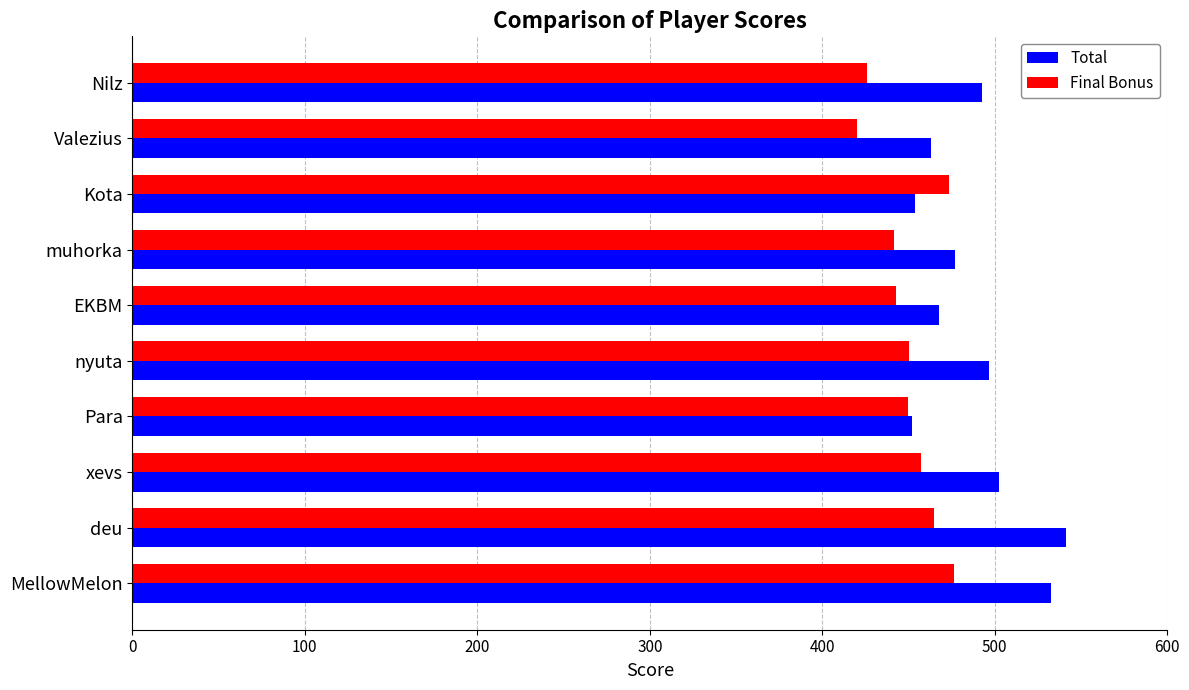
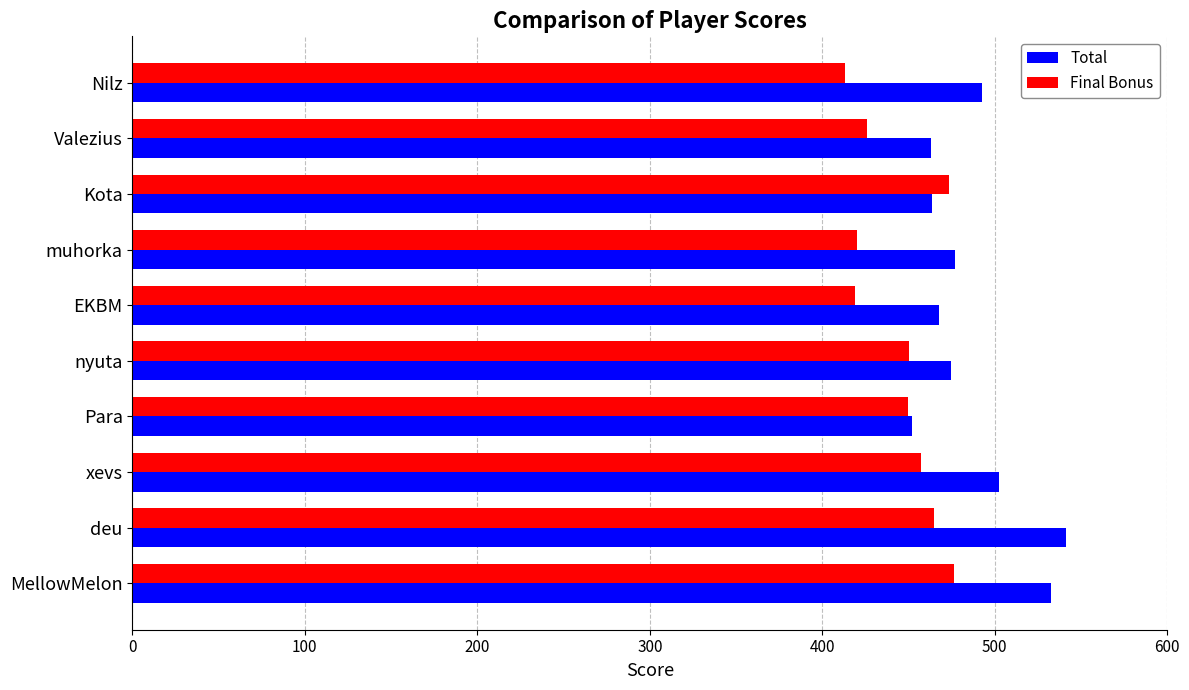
  {
    "Total": {
      "Nilz": 493,
      "Valezius": 463,
-     "Kota": 454,
+     "Kota": 464,
      "muhorka": 477,
      "EKBM": 467,
-     "nyuta": 497,
+     "nyuta": 475,
      "Para": 452,
      "xevs": 502,
      "deu": 541,
      "MellowMelon": 533
    },
    "Final Bonus": {
-     "Nilz": 426,
-     "Valezius": 420,
+     "Nilz": 413,
+     "Valezius": 426,
      "Kota": 473,
-     "muhorka": 441,
-     "EKBM": 443,
+     "muhorka": 420,
+     "EKBM": 419,
      "nyuta": 451,
      "Para": 450,
      "xevs": 457,
      "deu": 465,
      "MellowMelon": 476
    }
  }
